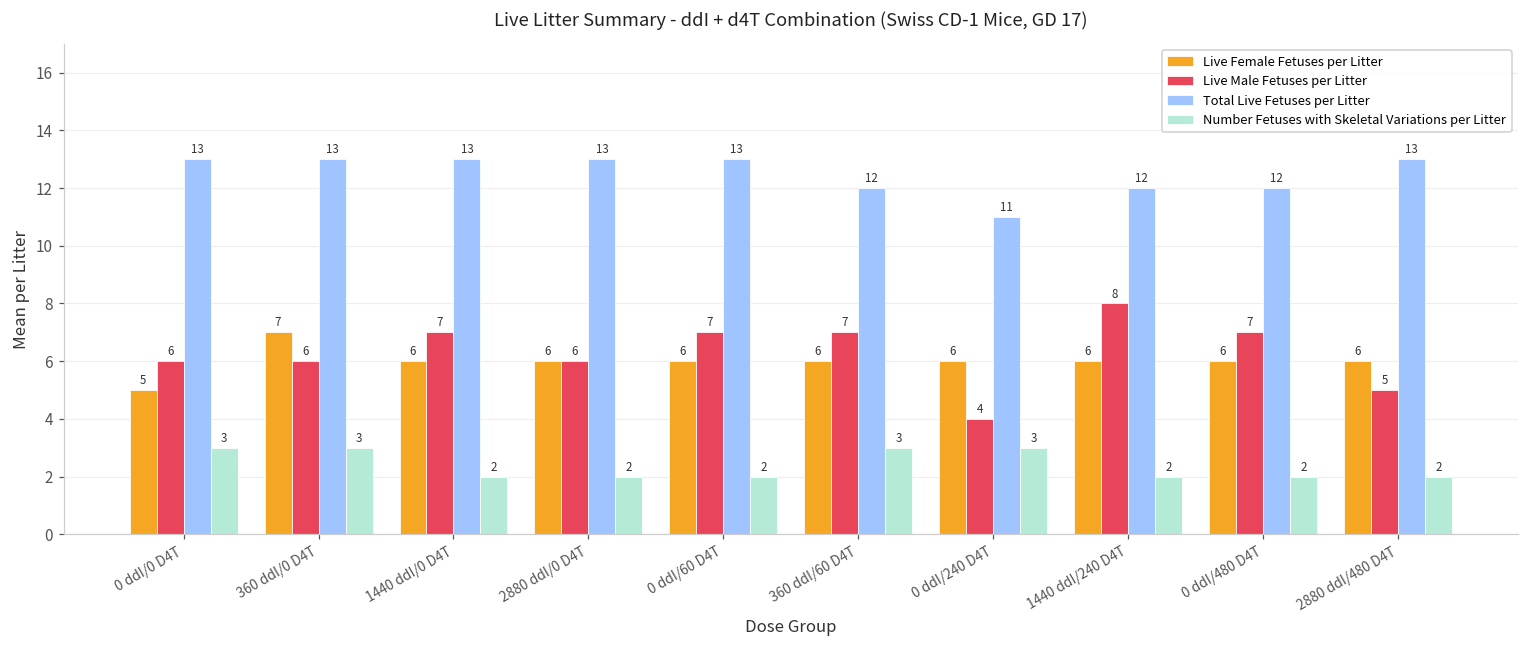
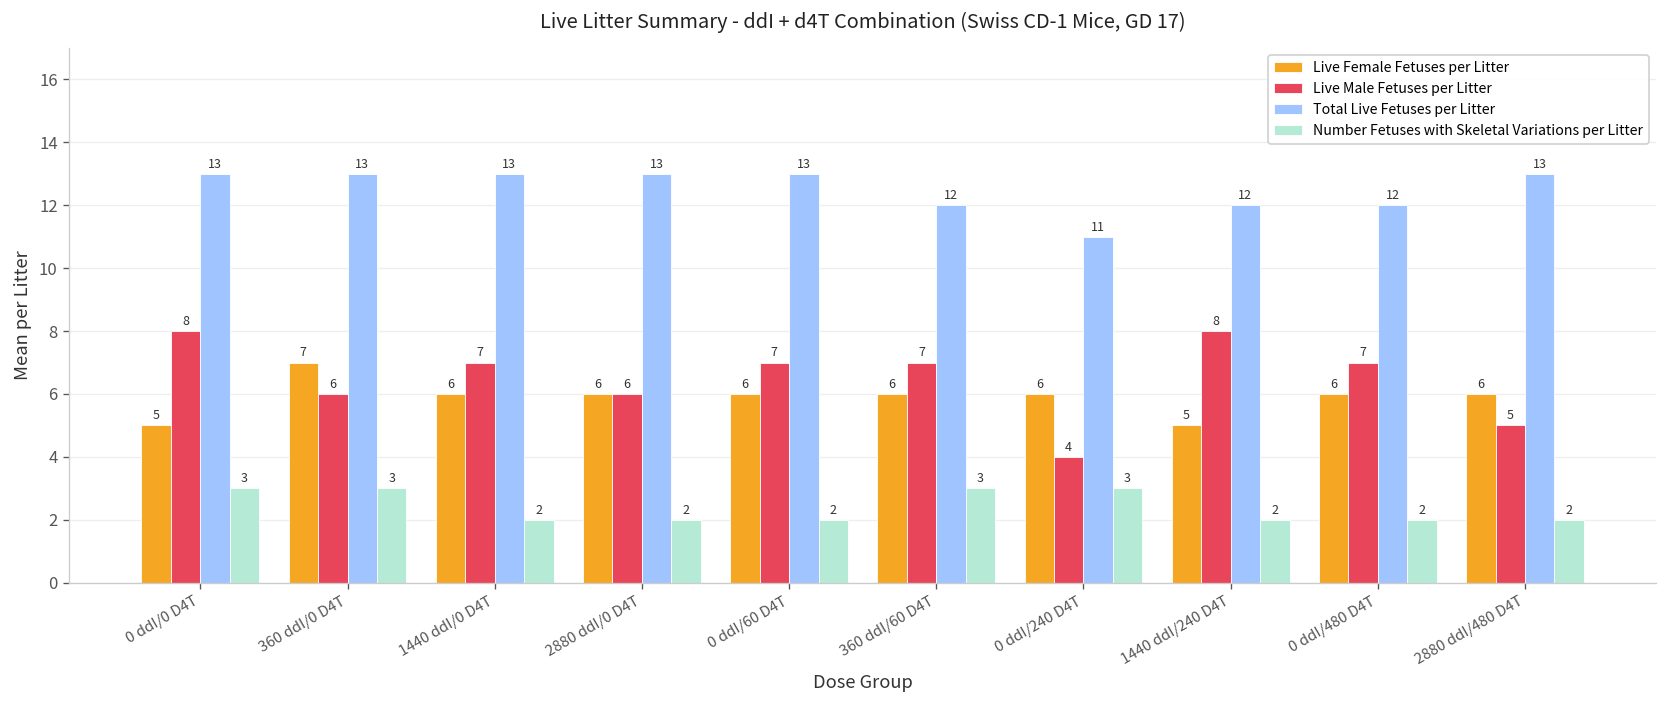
  {
    "Live Female Fetuses per Litter": {
      "0 ddI/0 D4T": 5,
      "360 ddI/0 D4T": 7,
      "1440 ddI/0 D4T": 6,
      "2880 ddI/0 D4T": 6,
      "0 ddI/60 D4T": 6,
      "360 ddI/60 D4T": 6,
      "0 ddI/240 D4T": 6,
-     "1440 ddI/240 D4T": 6,
+     "1440 ddI/240 D4T": 5,
      "0 ddI/480 D4T": 6,
      "2880 ddI/480 D4T": 6
    },
    "Live Male Fetuses per Litter": {
-     "0 ddI/0 D4T": 6,
+     "0 ddI/0 D4T": 8,
      "360 ddI/0 D4T": 6,
      "1440 ddI/0 D4T": 7,
      "2880 ddI/0 D4T": 6,
      "0 ddI/60 D4T": 7,
      "360 ddI/60 D4T": 7,
      "0 ddI/240 D4T": 4,
      "1440 ddI/240 D4T": 8,
      "0 ddI/480 D4T": 7,
      "2880 ddI/480 D4T": 5
    }
  }
